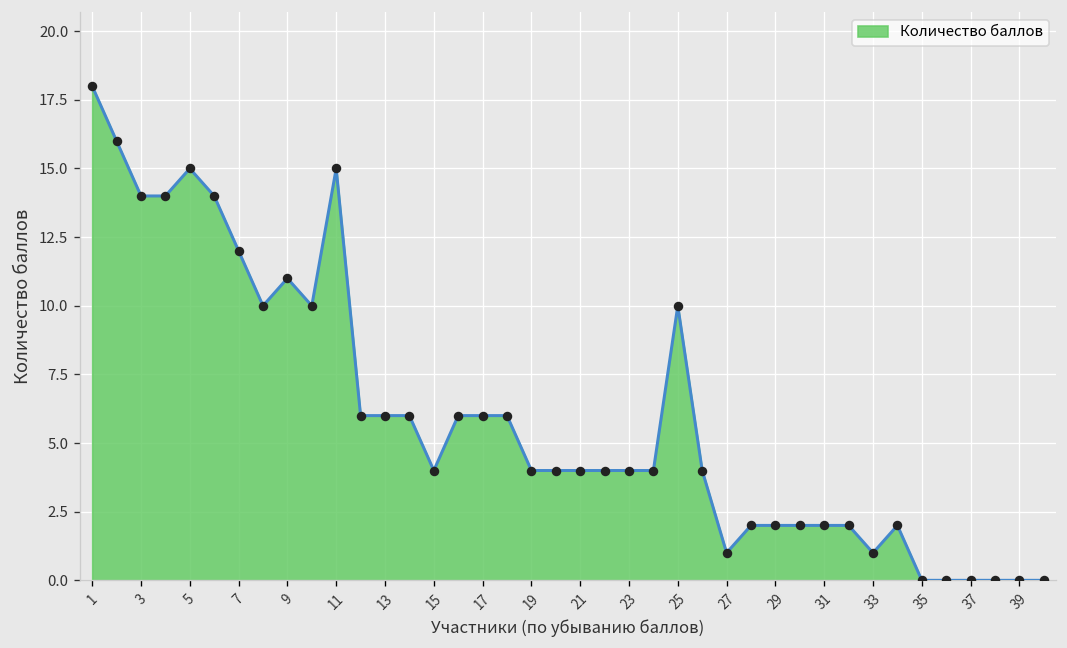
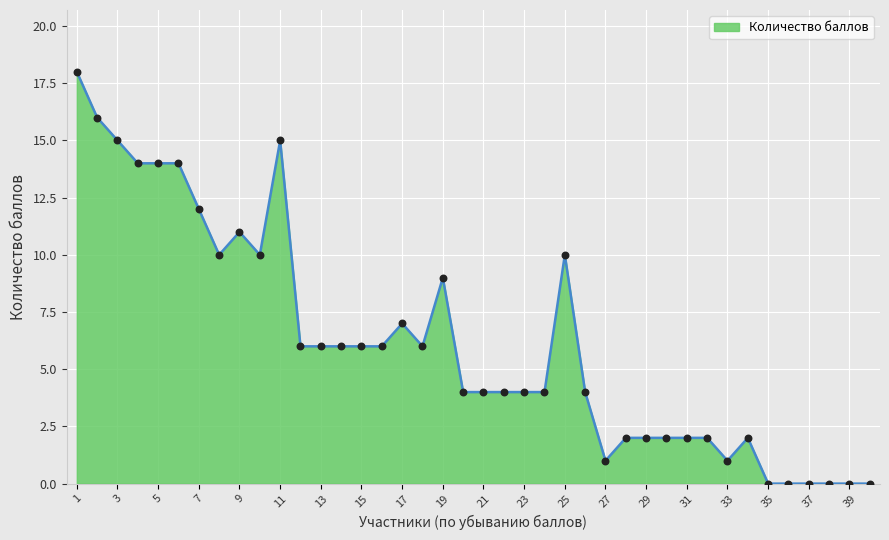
  {
    "1": 18,
-   "3": 14,
-   "5": 15,
+   "3": 15,
+   "5": 14,
    "7": 12,
    "9": 11,
    "11": 15,
    "13": 6,
-   "15": 4,
-   "17": 6,
-   "19": 4,
+   "15": 6,
+   "17": 7,
+   "19": 9,
    "21": 4,
    "23": 4,
    "25": 10,
    "27": 1,
    "29": 2,
    "31": 2,
    "33": 1,
    "35": 0,
    "37": 0,
    "39": 0
  }
